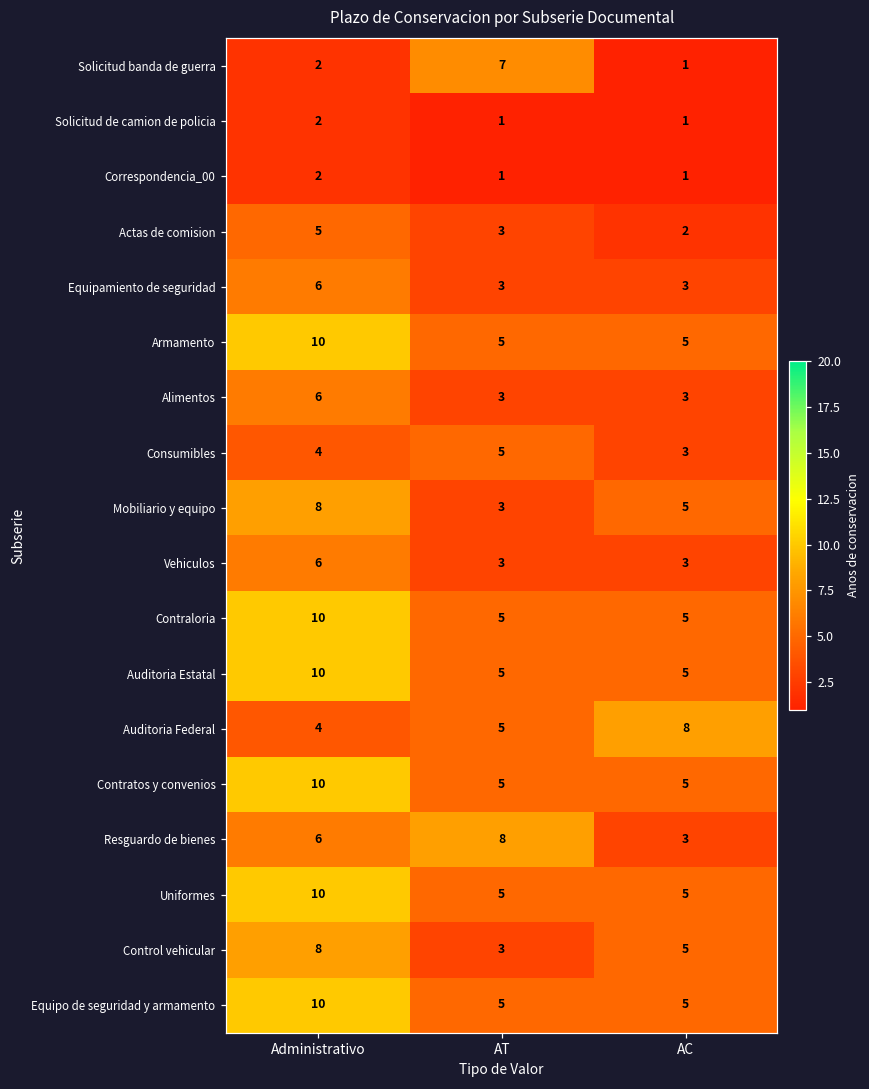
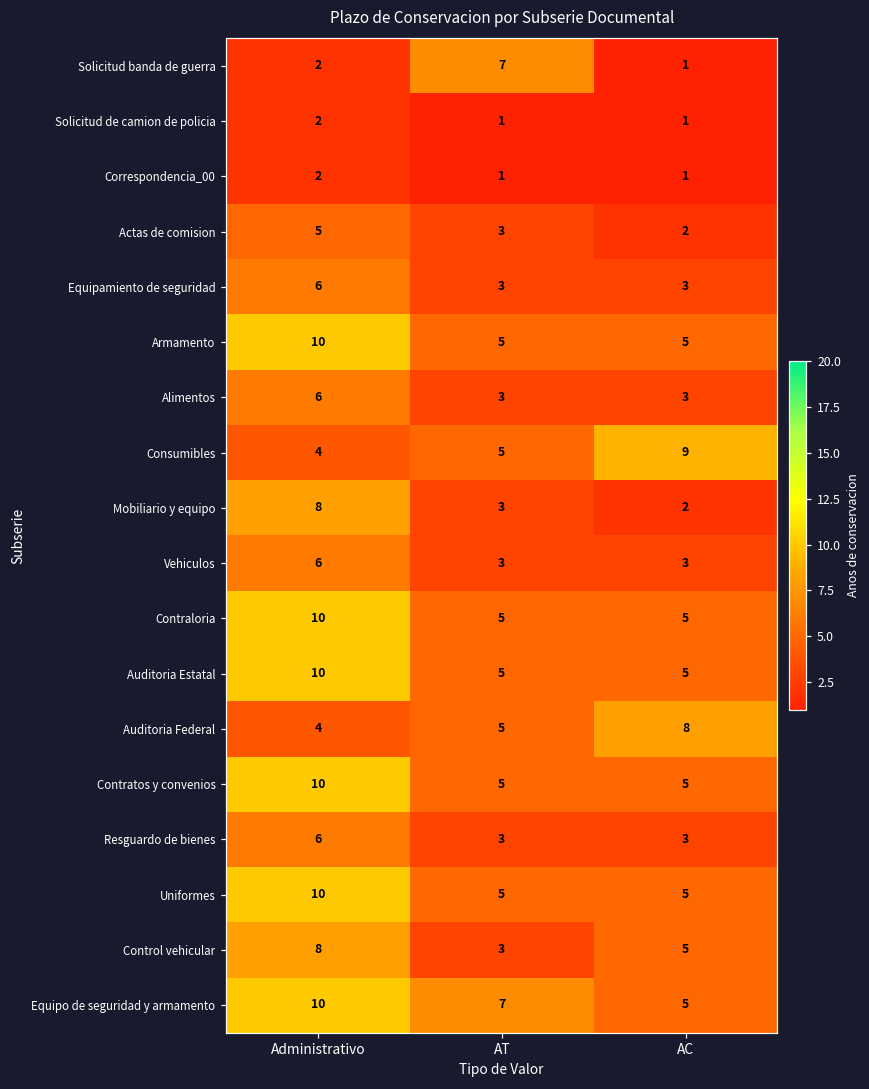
  {
    "Solicitud banda de guerra": {
      "Administrativo": 2,
      "AT": 7,
      "AC": 1
    },
    "Solicitud de camion de policia": {
      "Administrativo": 2,
      "AT": 1,
      "AC": 1
    },
    "Correspondencia_00": {
      "Administrativo": 2,
      "AT": 1,
      "AC": 1
    },
    "Actas de comision": {
      "Administrativo": 5,
      "AT": 3,
      "AC": 2
    },
    "Equipamiento de seguridad": {
      "Administrativo": 6,
      "AT": 3,
      "AC": 3
    },
    "Armamento": {
      "Administrativo": 10,
      "AT": 5,
      "AC": 5
    },
    "Alimentos": {
      "Administrativo": 6,
      "AT": 3,
      "AC": 3
    },
    "Consumibles": {
      "Administrativo": 4,
      "AT": 5,
-     "AC": 3
+     "AC": 9
    },
    "Mobiliario y equipo": {
      "Administrativo": 8,
      "AT": 3,
-     "AC": 5
+     "AC": 2
    },
    "Vehiculos": {
      "Administrativo": 6,
      "AT": 3,
      "AC": 3
    },
    "Contraloria": {
      "Administrativo": 10,
      "AT": 5,
      "AC": 5
    },
    "Auditoria Estatal": {
      "Administrativo": 10,
      "AT": 5,
      "AC": 5
    },
    "Auditoria Federal": {
      "Administrativo": 4,
      "AT": 5,
      "AC": 8
    },
    "Contratos y convenios": {
      "Administrativo": 10,
      "AT": 5,
      "AC": 5
    },
    "Resguardo de bienes": {
      "Administrativo": 6,
-     "AT": 8,
+     "AT": 3,
      "AC": 3
    },
    "Uniformes": {
      "Administrativo": 10,
      "AT": 5,
      "AC": 5
    },
    "Control vehicular": {
      "Administrativo": 8,
      "AT": 3,
      "AC": 5
    },
    "Equipo de seguridad y armamento": {
      "Administrativo": 10,
-     "AT": 5,
+     "AT": 7,
      "AC": 5
    }
  }
